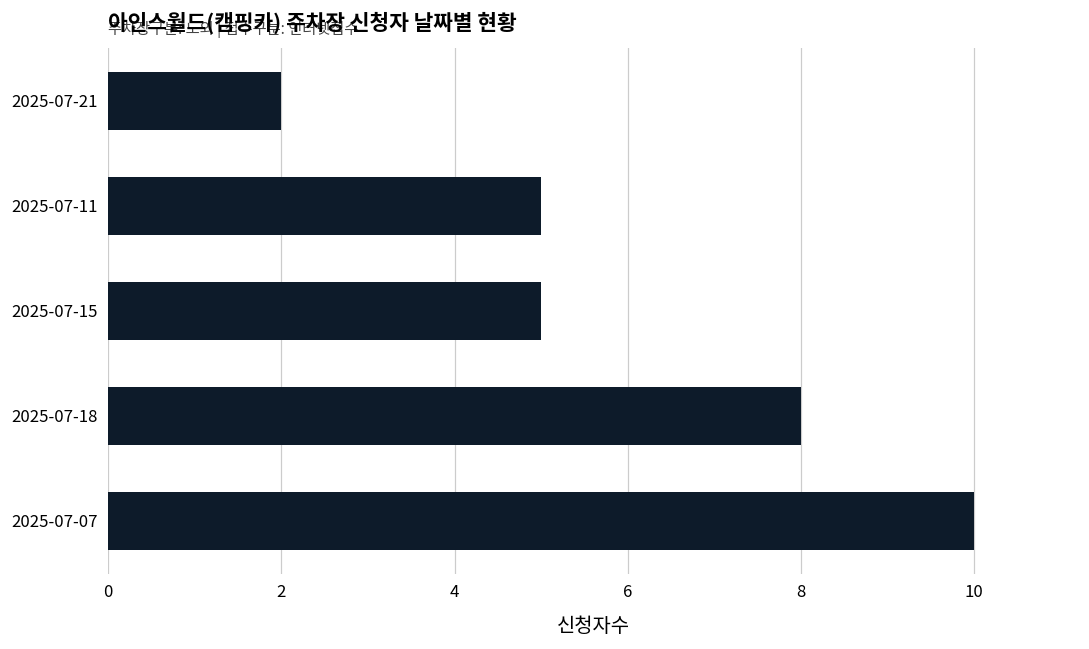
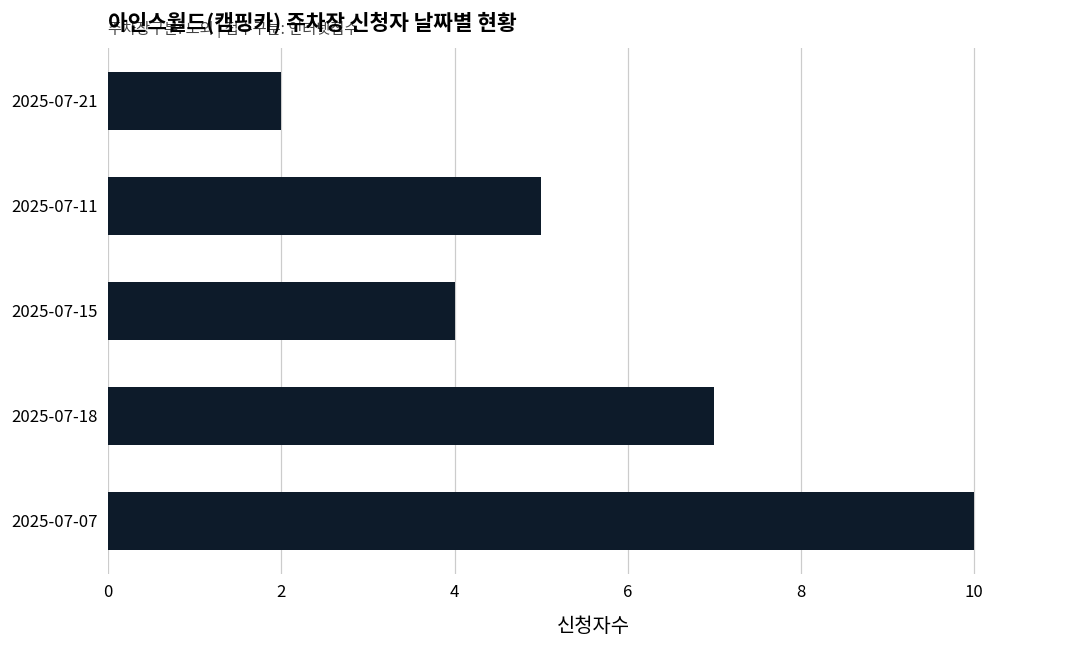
  {
    "2025-07-21": 2,
    "2025-07-11": 5,
-   "2025-07-15": 5,
-   "2025-07-18": 8,
+   "2025-07-15": 4,
+   "2025-07-18": 7,
    "2025-07-07": 10
  }
